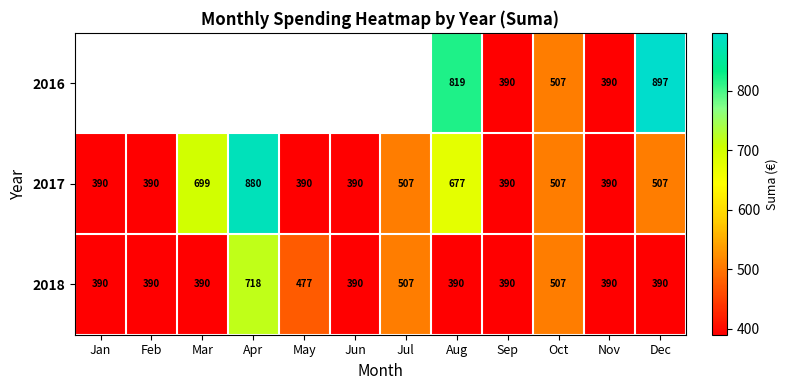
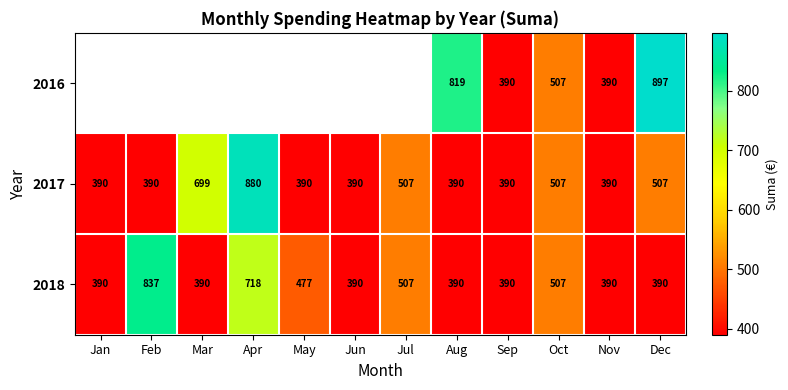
  {
    "2016": {
      "Aug": 819,
      "Sep": 390,
      "Oct": 507,
      "Nov": 390,
      "Dec": 897
    },
    "2017": {
      "Jan": 390,
      "Feb": 390,
      "Mar": 699,
      "Apr": 880,
      "May": 390,
      "Jun": 390,
      "Jul": 507,
-     "Aug": 677,
+     "Aug": 390,
      "Sep": 390,
      "Oct": 507,
      "Nov": 390,
      "Dec": 507
    },
    "2018": {
      "Jan": 390,
-     "Feb": 390,
+     "Feb": 837,
      "Mar": 390,
      "Apr": 718,
      "May": 477,
      "Jun": 390,
      "Jul": 507,
      "Aug": 390,
      "Sep": 390,
      "Oct": 507,
      "Nov": 390,
      "Dec": 390
    }
  }
